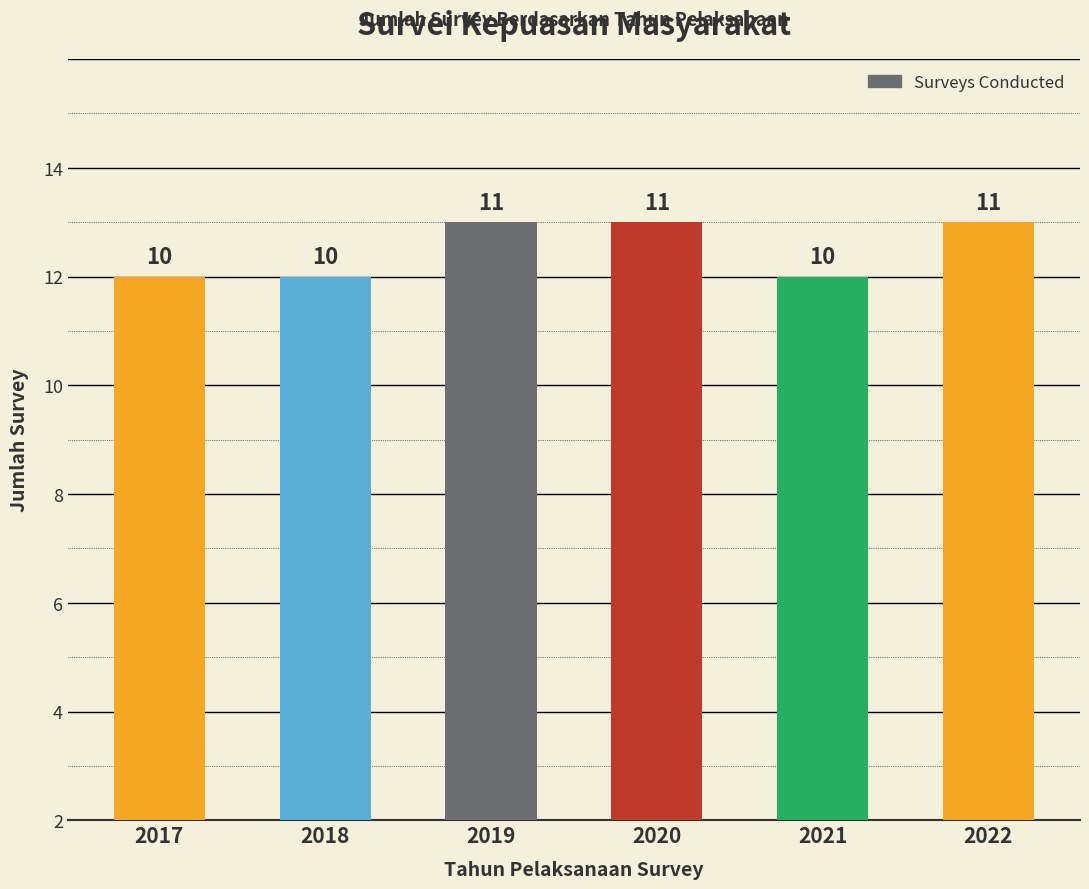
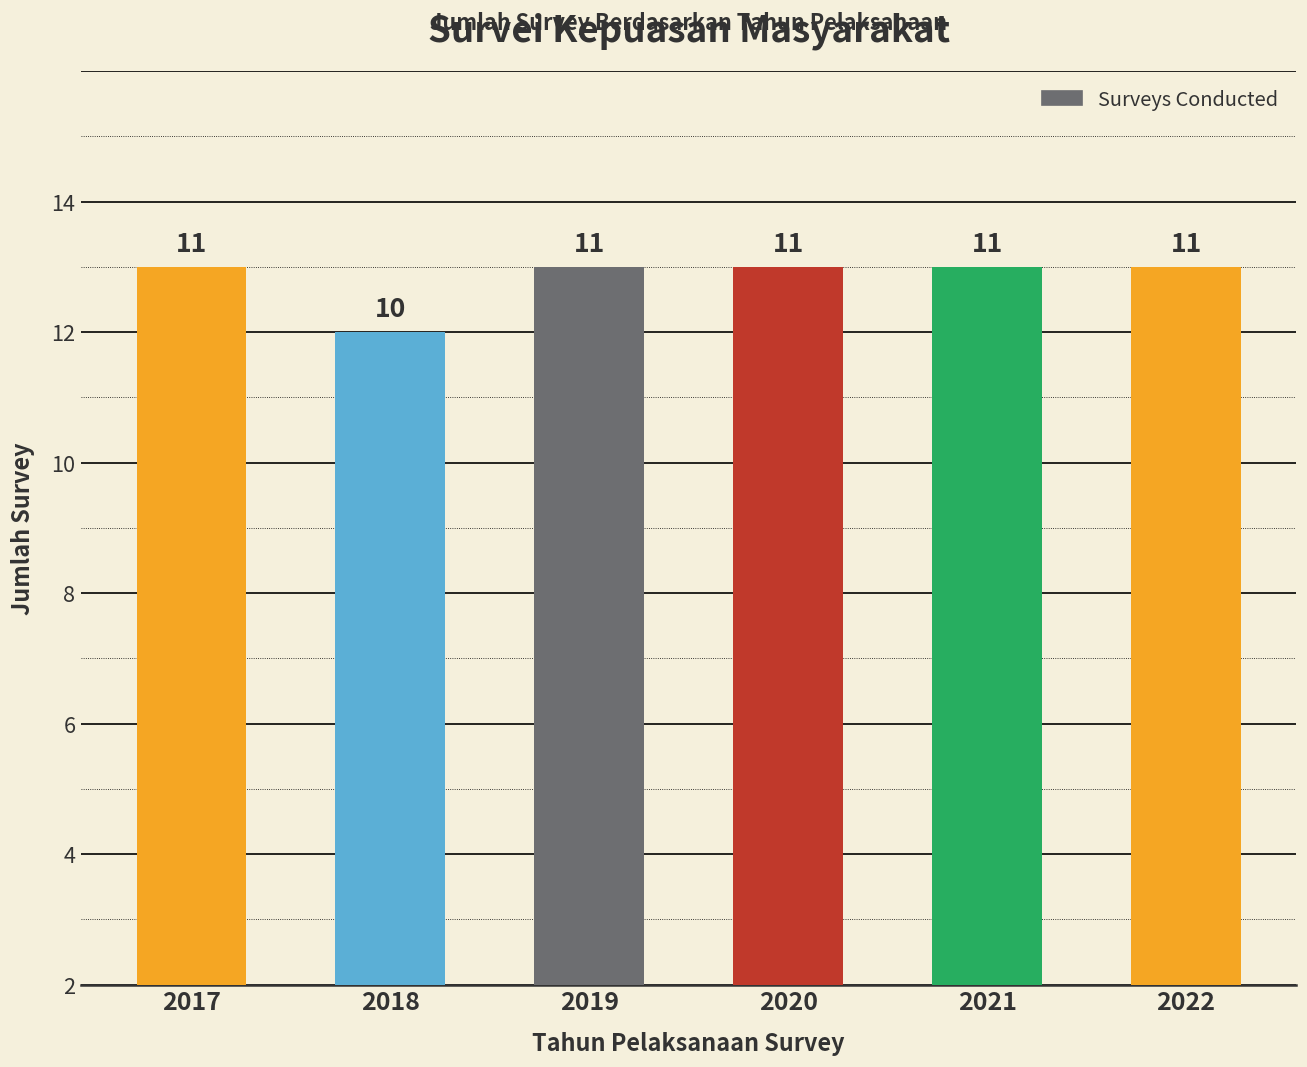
  {
-   "2017": 10,
+   "2017": 11,
    "2018": 10,
    "2019": 11,
    "2020": 11,
-   "2021": 10,
+   "2021": 11,
    "2022": 11
  }
